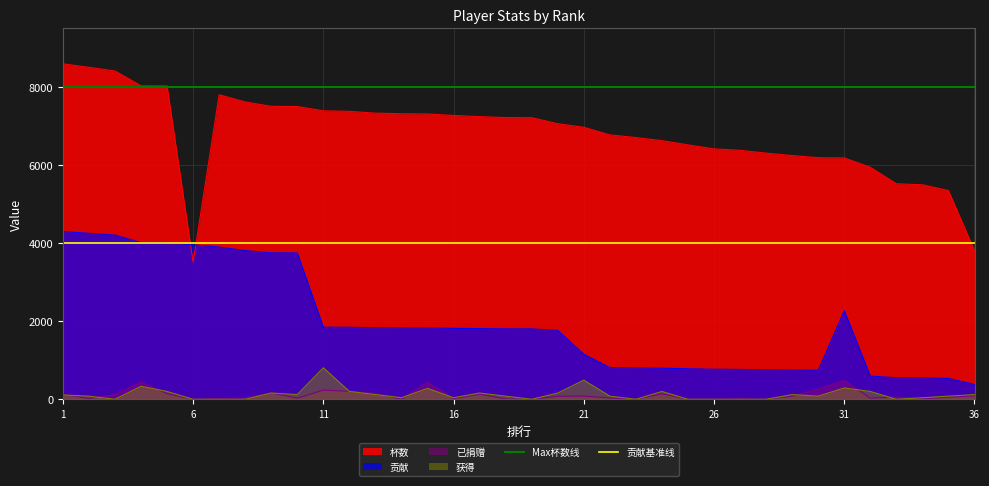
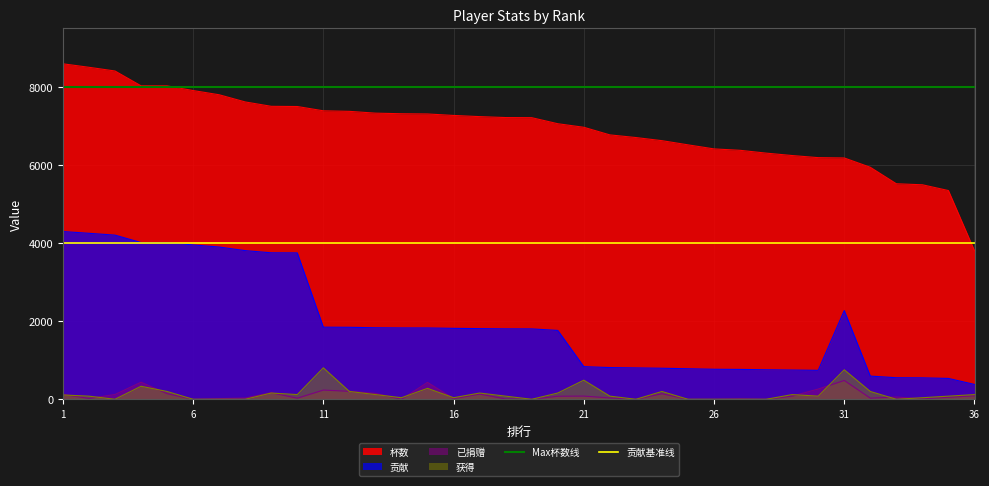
  {
    "杯数": {
      "1": 8600,
-     "6": 3500,
+     "6": 7900,
      "11": 7400,
      "16": 7300,
      "21": 7000,
      "26": 6400,
      "31": 6200,
      "36": 3800
    },
    "贡献": {
      "1": 4300,
      "6": 4000,
      "11": 1800,
      "16": 1800,
-     "21": 1200,
+     "21": 800,
      "26": 800,
      "31": 2300,
      "36": 400
    },
    "已捐赠": {
      "11": 200,
      "21": 100,
      "31": 500
    },
    "获得": {
      "11": 800,
      "21": 500,
-     "31": 300
+     "31": 800
    }
  }
